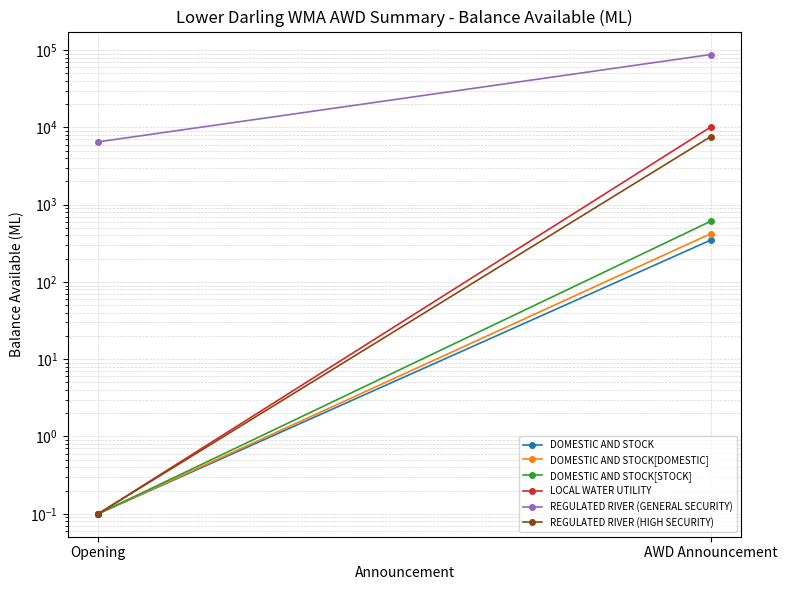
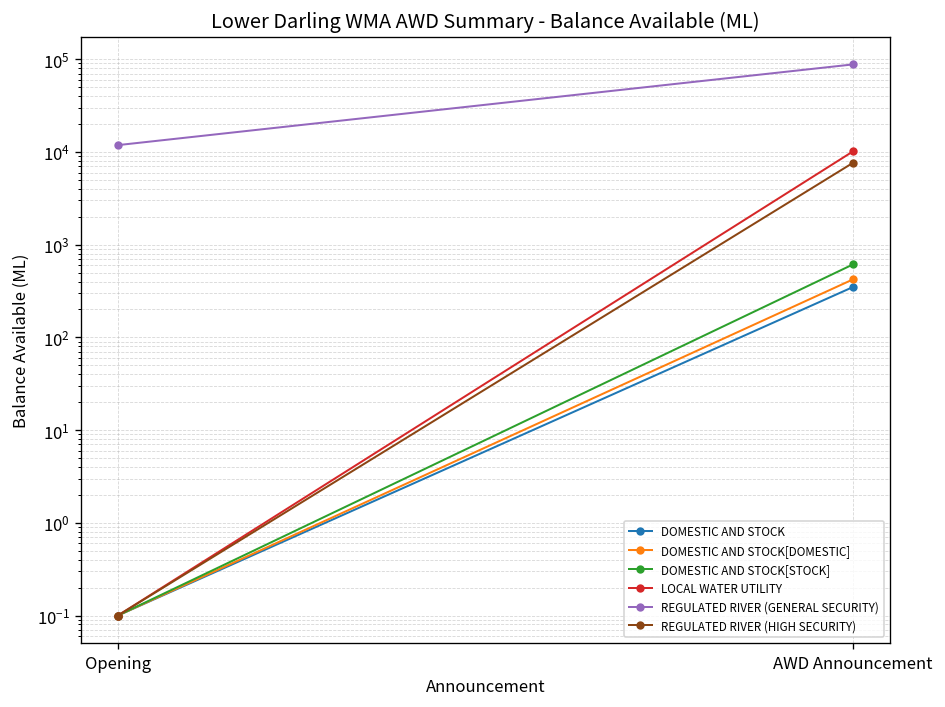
  {
    "DOMESTIC AND STOCK": {
      "AWD Announcement": 300
    },
    "DOMESTIC AND STOCK[DOMESTIC]": {
      "AWD Announcement": 400
    },
    "DOMESTIC AND STOCK[STOCK]": {
      "AWD Announcement": 600
    },
    "LOCAL WATER UTILITY": {
      "AWD Announcement": 10000
    },
    "REGULATED RIVER (GENERAL SECURITY)": {
-     "Opening": 7000,
+     "Opening": 12000,
      "AWD Announcement": 90000
    },
    "REGULATED RIVER (HIGH SECURITY)": {
      "AWD Announcement": 8000
    }
  }
